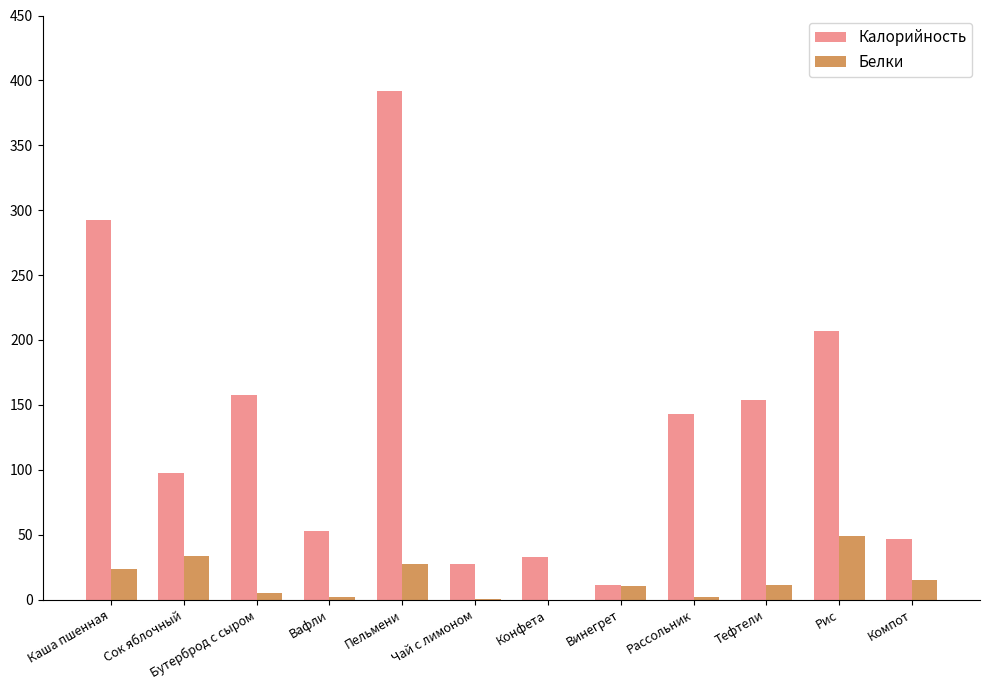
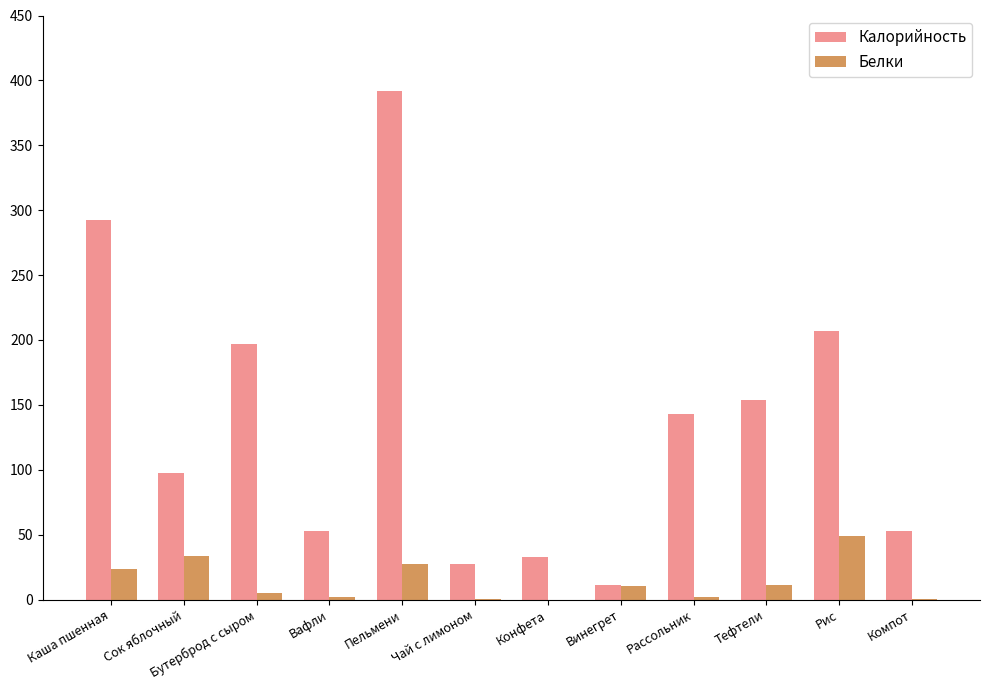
  {
    "Калорийность": {
      "Каша пшенная": 292,
      "Сок яблочный": 98,
-     "Бутерброд с сыром": 158,
+     "Бутерброд с сыром": 197,
      "Вафли": 53,
      "Пельмени": 392,
      "Чай с лимоном": 28,
      "Конфета": 32,
      "Винегрет": 12,
      "Рассольник": 143,
      "Тефтели": 154,
      "Рис": 207,
-     "Компот": 46
+     "Компот": 53
    },
    "Белки": {
      "Каша пшенная": 23,
      "Сок яблочный": 33,
      "Бутерброд с сыром": 5,
      "Пельмени": 27,
      "Конфета": 0,
      "Винегрет": 11,
      "Рассольник": 2,
      "Тефтели": 12,
      "Рис": 49,
-     "Компот": 15
+     "Компот": 1
    }
  }
